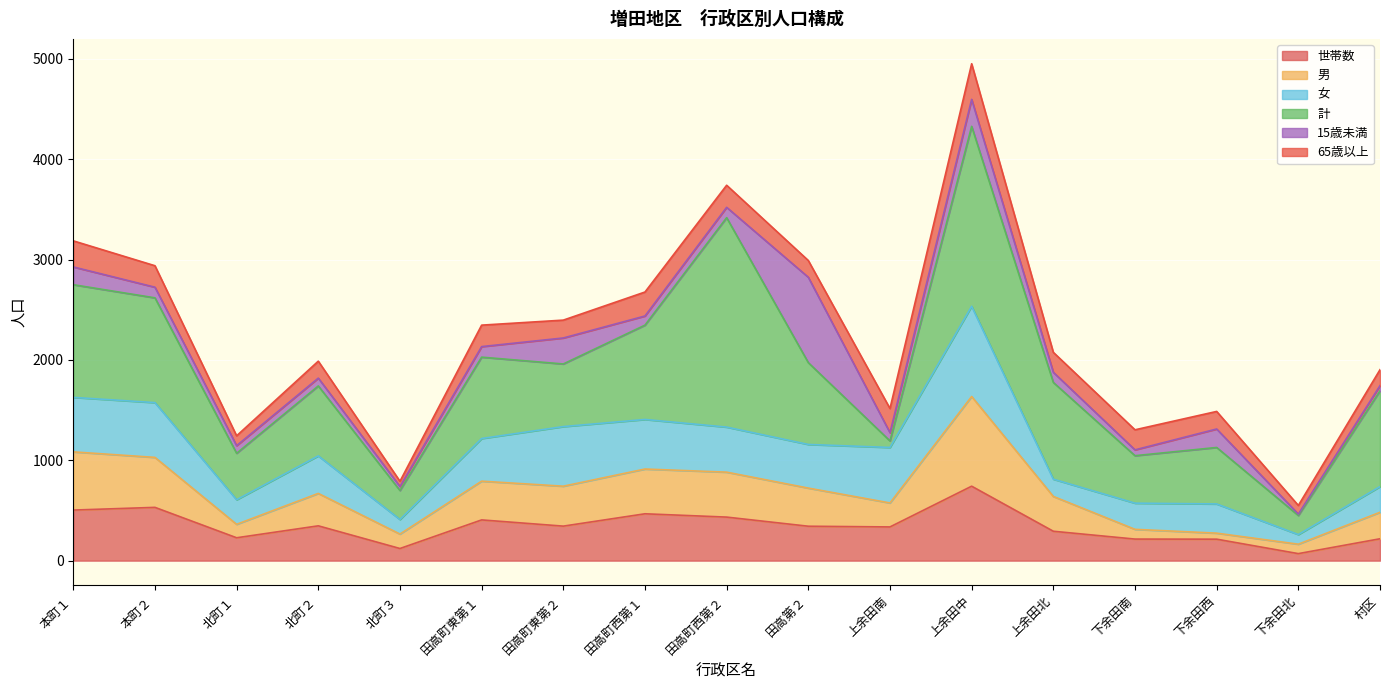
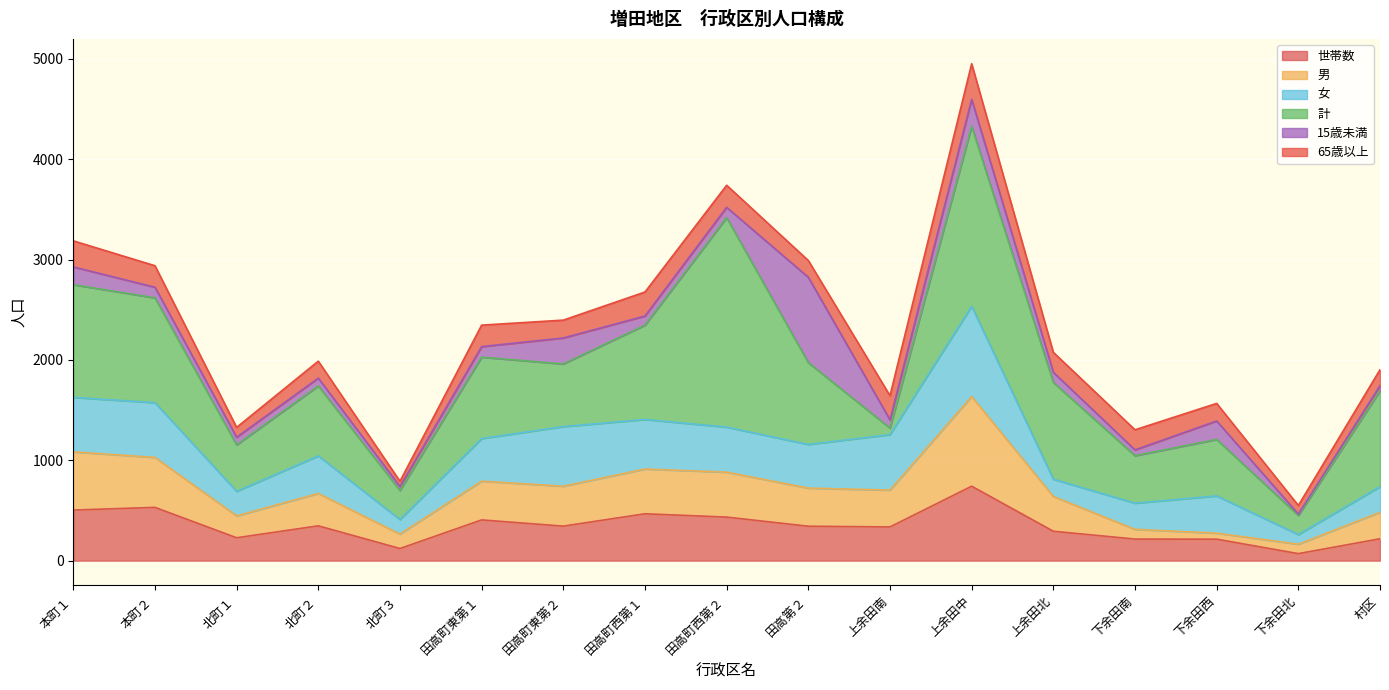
  {
    "男": {
      "本町１": 580,
      "本町２": 500,
-     "北町１": 130,
+     "北町１": 220,
      "北町２": 320,
      "北町３": 140,
      "田高町東第１": 390,
      "田高町東第２": 400,
      "田高町西第１": 450,
      "田高町西第２": 450,
      "田高第２": 380,
-     "上余田南": 240,
+     "上余田南": 370,
      "上余田中": 890,
      "上余田北": 350,
      "下余田南": 100,
      "下余田西": 60,
      "下余田北": 90,
      "村区": 260
    },
    "女": {
      "本町１": 540,
      "本町２": 550,
      "北町１": 250,
      "北町２": 370,
      "北町３": 150,
      "田高町東第１": 430,
      "田高町東第２": 590,
      "田高町西第１": 490,
      "田高町西第２": 450,
      "田高第２": 440,
      "上余田南": 550,
      "上余田中": 900,
      "上余田北": 170,
      "下余田南": 260,
-     "下余田西": 290,
+     "下余田西": 370,
      "下余田北": 100,
      "村区": 260
    },
    "計": {
      "本町１": 1120,
      "本町２": 1040,
      "北町１": 460,
      "北町２": 700,
      "北町３": 290,
      "田高町東第１": 810,
      "田高町東第２": 620,
      "田高町西第１": 940,
      "田高町西第２": 2090,
      "田高第２": 820,
      "上余田南": 70,
      "上余田中": 1790,
      "上余田北": 960,
      "下余田南": 470,
      "下余田西": 560,
      "村区": 950
    },
    "15歳未満": {
      "本町１": 180,
      "本町２": 110,
      "北町１": 80,
      "北町２": 80,
      "北町３": 40,
      "田高町東第１": 110,
      "田高町東第２": 260,
      "田高町西第１": 90,
      "田高町西第２": 100,
      "田高第２": 850,
      "上余田南": 80,
      "上余田中": 270,
      "上余田北": 100,
      "下余田南": 60,
      "下余田西": 180,
      "村区": 50
    }
  }
